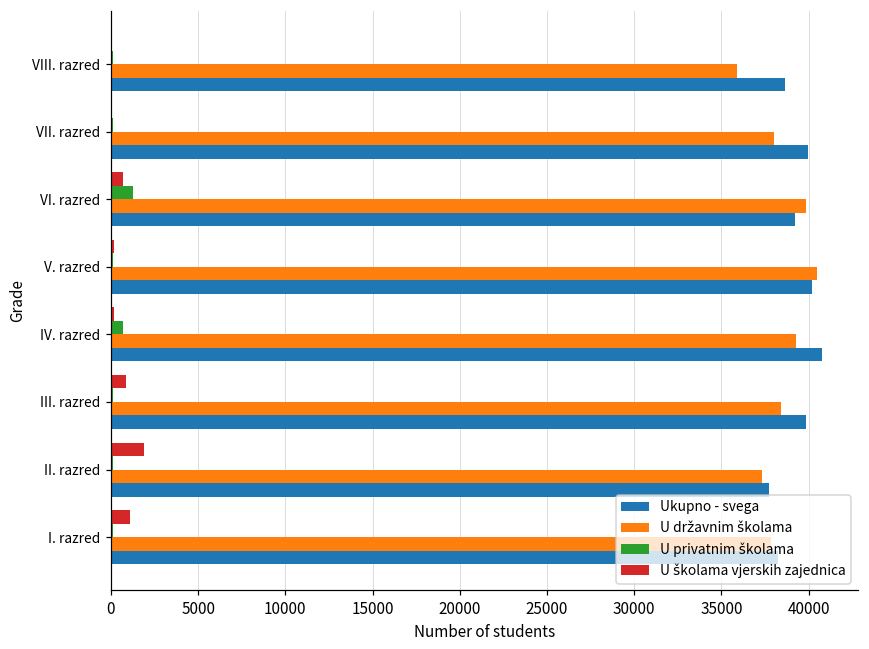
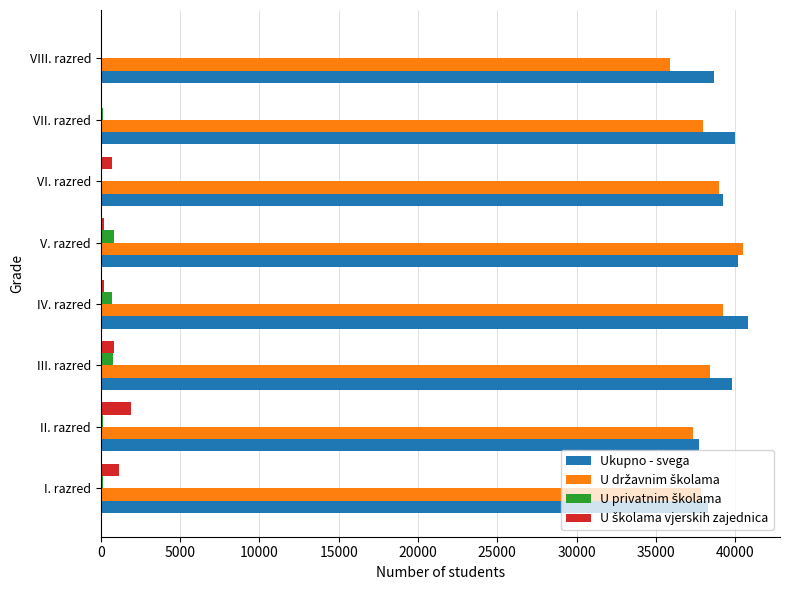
  {
    "Ukupno - svega": {
      "VIII. razred": 38700,
      "VII. razred": 40000,
      "VI. razred": 39200,
      "V. razred": 40200,
      "IV. razred": 40800,
      "III. razred": 39800,
      "II. razred": 37700
    },
    "U državnim školama": {
      "VIII. razred": 35900,
      "VII. razred": 38000,
-     "VI. razred": 39900,
+     "VI. razred": 39000,
      "V. razred": 40500,
      "IV. razred": 39300,
      "III. razred": 38400,
      "II. razred": 37300
    },
    "U privatnim školama": {
-     "VI. razred": 1300,
-     "V. razred": 100,
+     "VI. razred": 100,
+     "V. razred": 800,
      "IV. razred": 700,
-     "III. razred": 100
+     "III. razred": 800
    },
    "U školama vjerskih zajednica": {
      "VI. razred": 700,
      "V. razred": 200,
      "IV. razred": 200,
      "III. razred": 900,
      "II. razred": 1900,
      "I. razred": 1100
    }
  }
